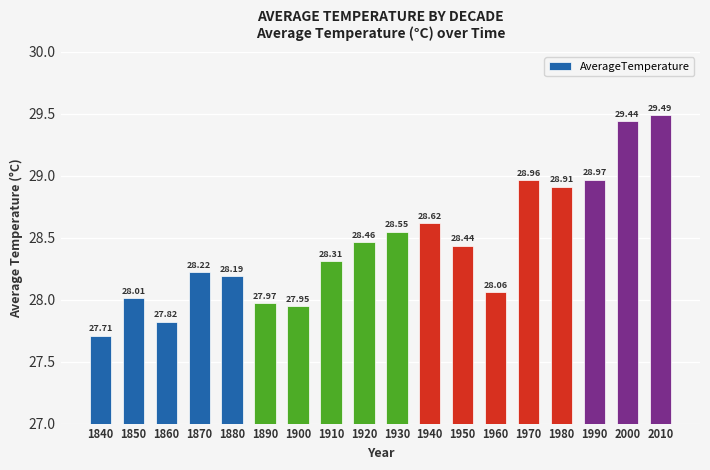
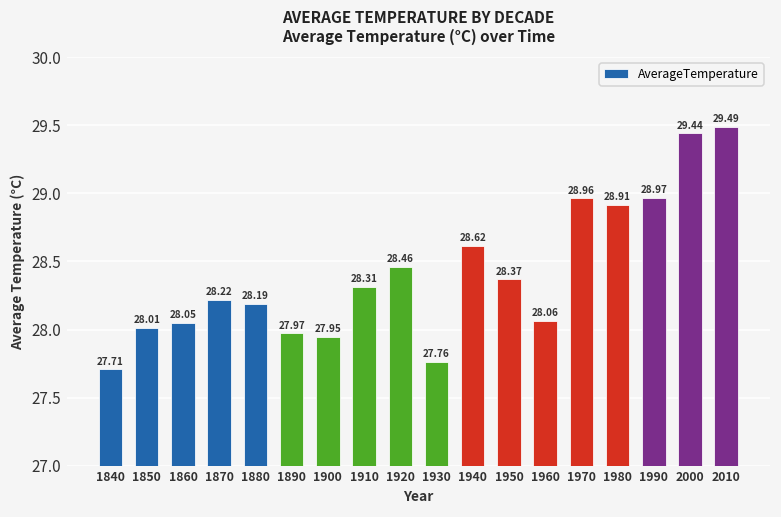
  {
    "1840": 27.71,
    "1850": 28.01,
-   "1860": 27.82,
+   "1860": 28.05,
    "1870": 28.22,
    "1880": 28.19,
    "1890": 27.97,
    "1900": 27.95,
    "1910": 28.31,
    "1920": 28.46,
-   "1930": 28.55,
+   "1930": 27.76,
    "1940": 28.62,
-   "1950": 28.44,
+   "1950": 28.37,
    "1960": 28.06,
    "1970": 28.96,
    "1980": 28.91,
    "1990": 28.97,
    "2000": 29.44,
    "2010": 29.49
  }
